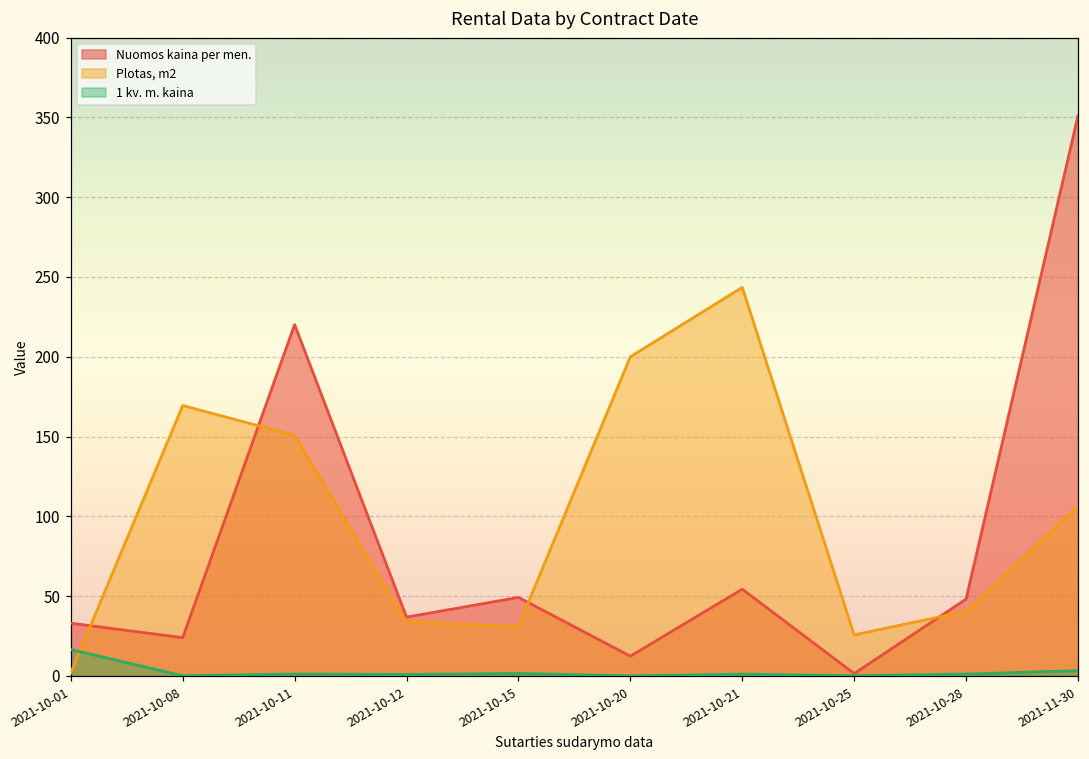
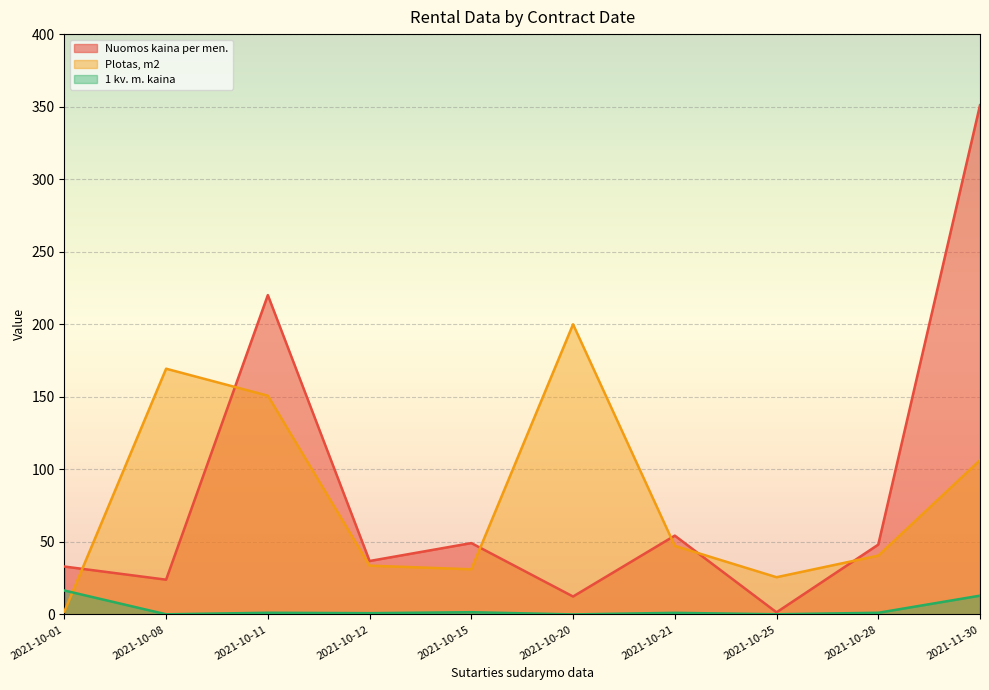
  {
    "Nuomos kaina per men.": {
      "2021-10-01": 33,
      "2021-10-08": 24,
      "2021-10-11": 220,
      "2021-10-12": 37,
      "2021-10-15": 49,
      "2021-10-20": 12,
      "2021-10-21": 54,
      "2021-10-28": 48,
      "2021-11-30": 351
    },
    "Plotas, m2": {
      "2021-10-01": 2,
      "2021-10-08": 169,
      "2021-10-11": 151,
      "2021-10-12": 34,
      "2021-10-15": 31,
      "2021-10-20": 200,
-     "2021-10-21": 243,
+     "2021-10-21": 47,
      "2021-10-25": 26,
      "2021-10-28": 41,
      "2021-11-30": 106
    },
    "1 kv. m. kaina": {
      "2021-10-01": 17,
      "2021-10-08": 0,
      "2021-10-11": 1,
      "2021-10-12": 1,
      "2021-10-15": 2,
      "2021-10-20": 0,
      "2021-10-21": 1,
      "2021-10-28": 1,
-     "2021-11-30": 3
+     "2021-11-30": 13
    }
  }
